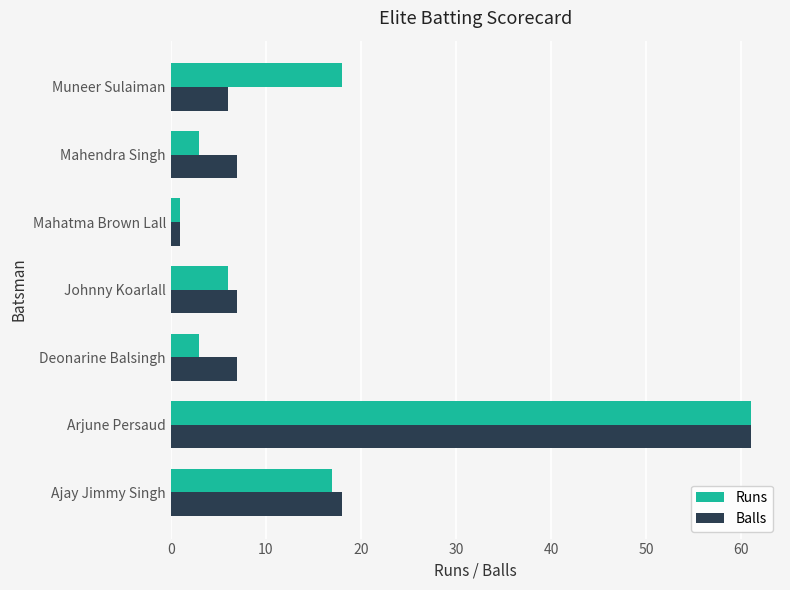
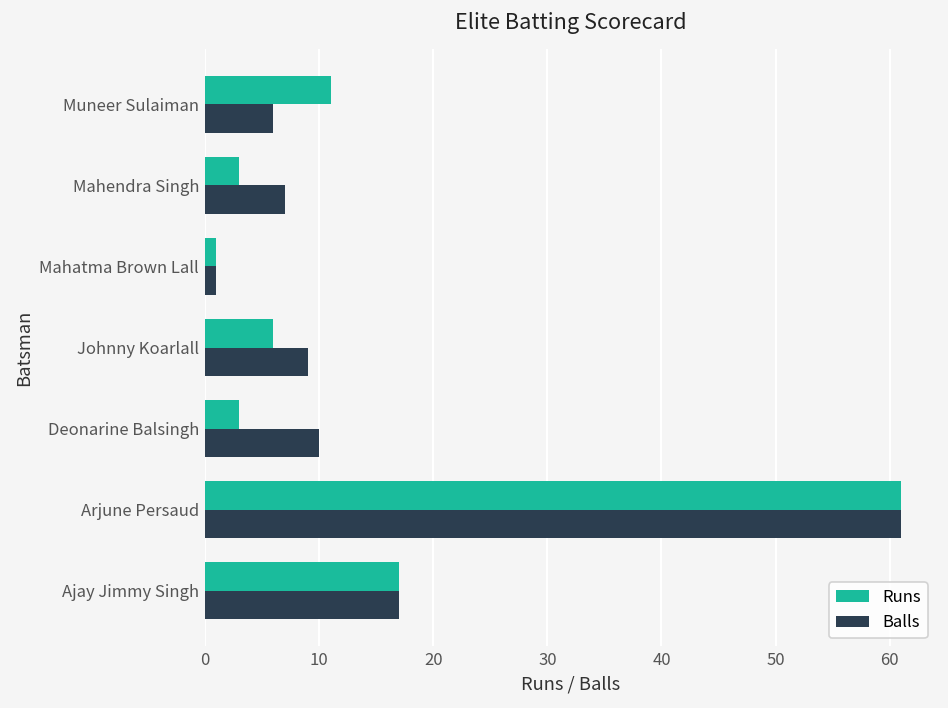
  {
    "Runs": {
-     "Muneer Sulaiman": 18,
+     "Muneer Sulaiman": 11,
      "Mahendra Singh": 3,
      "Mahatma Brown Lall": 1,
      "Johnny Koarlall": 6,
      "Deonarine Balsingh": 3,
      "Arjune Persaud": 61,
      "Ajay Jimmy Singh": 17
    },
    "Balls": {
      "Muneer Sulaiman": 6,
      "Mahendra Singh": 7,
      "Mahatma Brown Lall": 1,
-     "Johnny Koarlall": 7,
-     "Deonarine Balsingh": 7,
+     "Johnny Koarlall": 9,
+     "Deonarine Balsingh": 10,
      "Arjune Persaud": 61,
-     "Ajay Jimmy Singh": 18
+     "Ajay Jimmy Singh": 17
    }
  }
